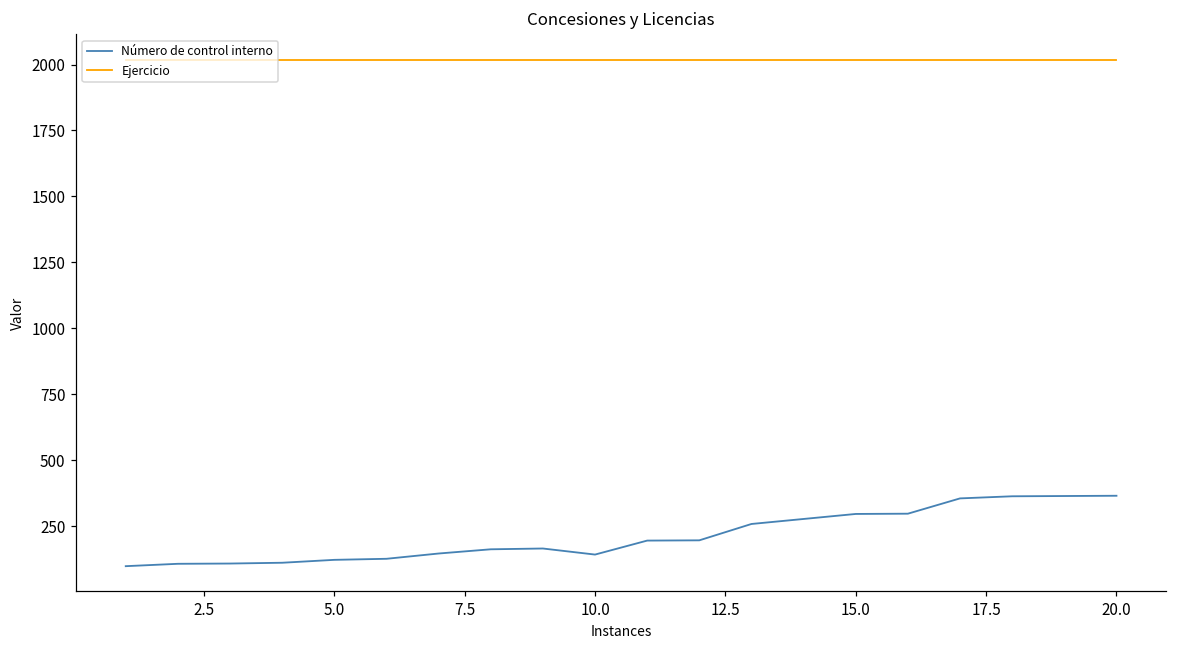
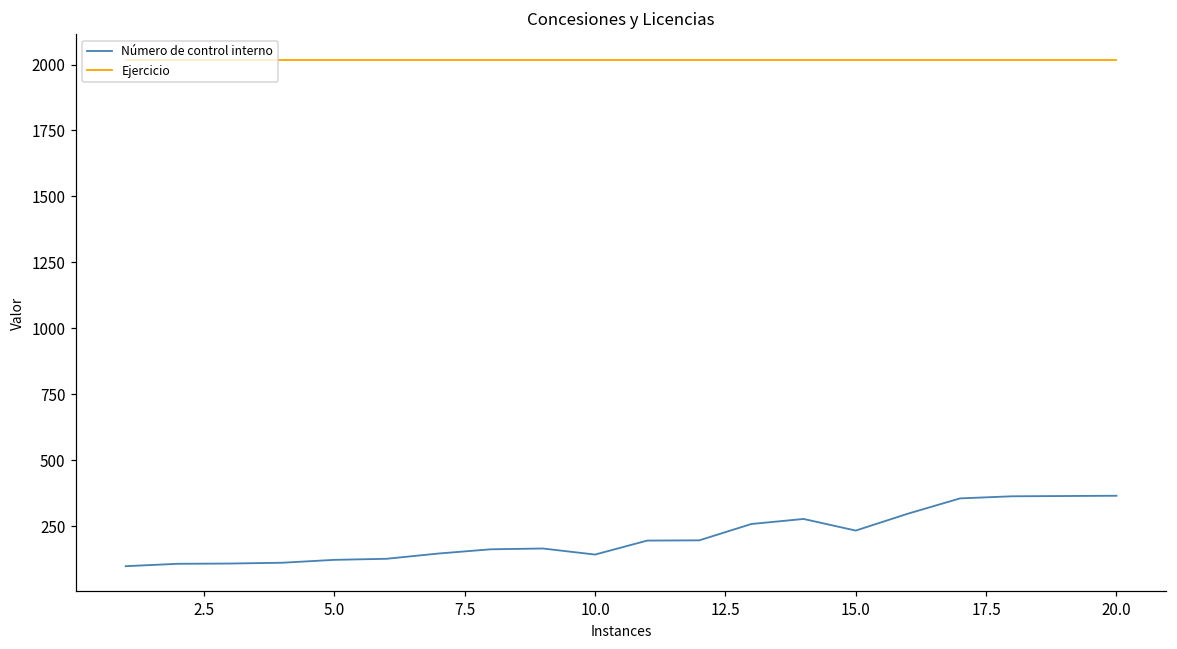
  {
    "Número de control interno": {
      "5.0": 120,
      "10.0": 140,
-     "15.0": 300,
+     "15.0": 230,
      "20.0": 370
    },
    "Ejercicio": {
      "5.0": 2020,
      "10.0": 2020,
      "15.0": 2020,
      "20.0": 2020
    }
  }
